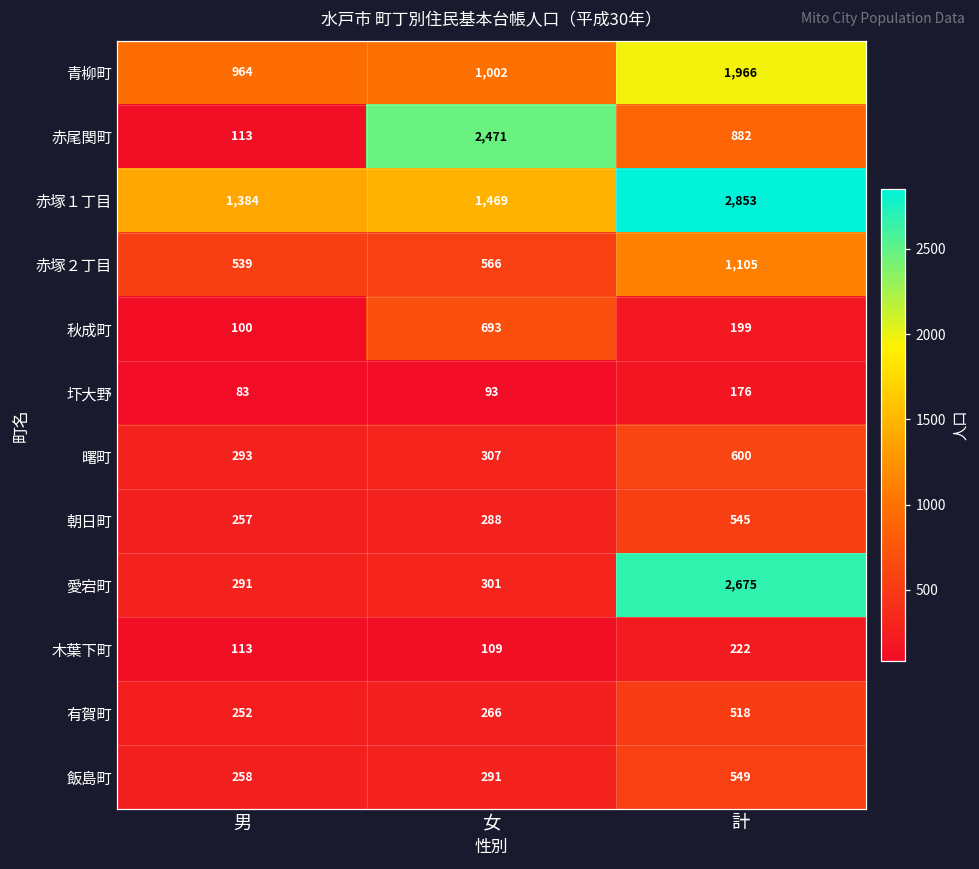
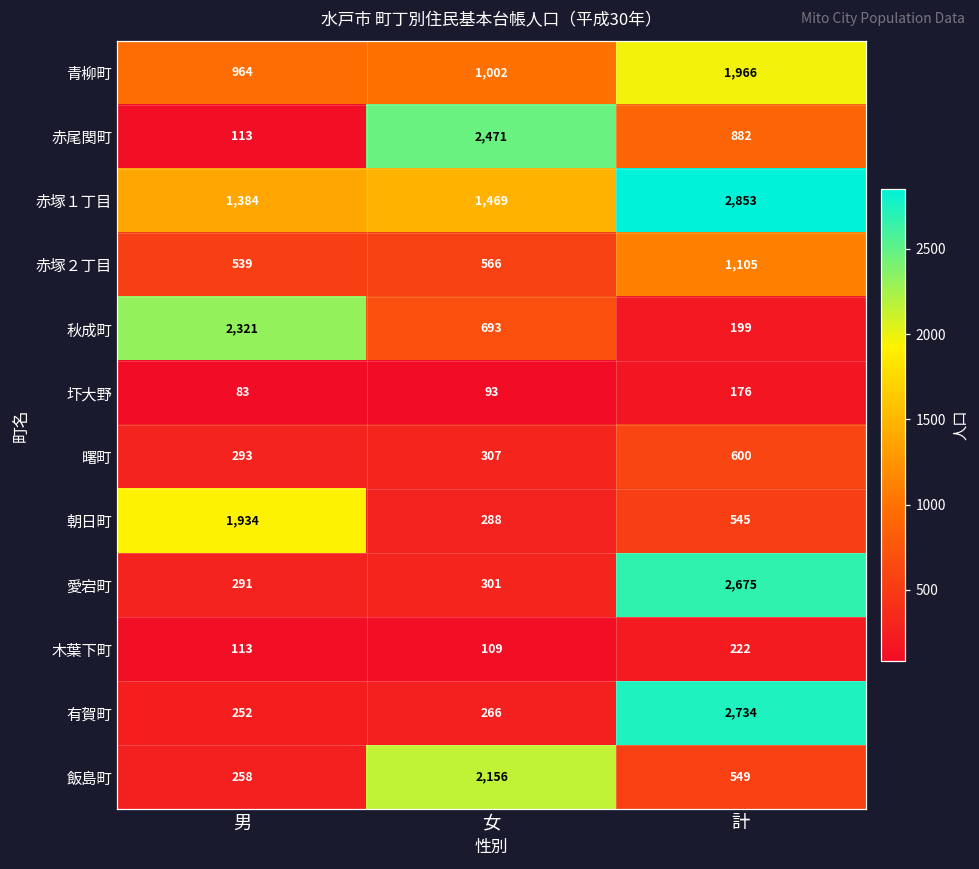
  {
    "青柳町": {
      "男": "964",
      "女": "1,002",
      "計": "1,966"
    },
    "赤尾関町": {
      "男": "113",
      "女": "2,471",
      "計": "882"
    },
    "赤塚１丁目": {
      "男": "1,384",
      "女": "1,469",
      "計": "2,853"
    },
    "赤塚２丁目": {
      "男": "539",
      "女": "566",
      "計": "1,105"
    },
    "秋成町": {
-     "男": "100",
+     "男": "2,321",
      "女": "693",
      "計": "199"
    },
    "圷大野": {
      "男": "83",
      "女": "93",
      "計": "176"
    },
    "曙町": {
      "男": "293",
      "女": "307",
      "計": "600"
    },
    "朝日町": {
-     "男": "257",
+     "男": "1,934",
      "女": "288",
      "計": "545"
    },
    "愛宕町": {
      "男": "291",
      "女": "301",
      "計": "2,675"
    },
    "木葉下町": {
      "男": "113",
      "女": "109",
      "計": "222"
    },
    "有賀町": {
      "男": "252",
      "女": "266",
-     "計": "518"
+     "計": "2,734"
    },
    "飯島町": {
      "男": "258",
-     "女": "291",
+     "女": "2,156",
      "計": "549"
    }
  }
